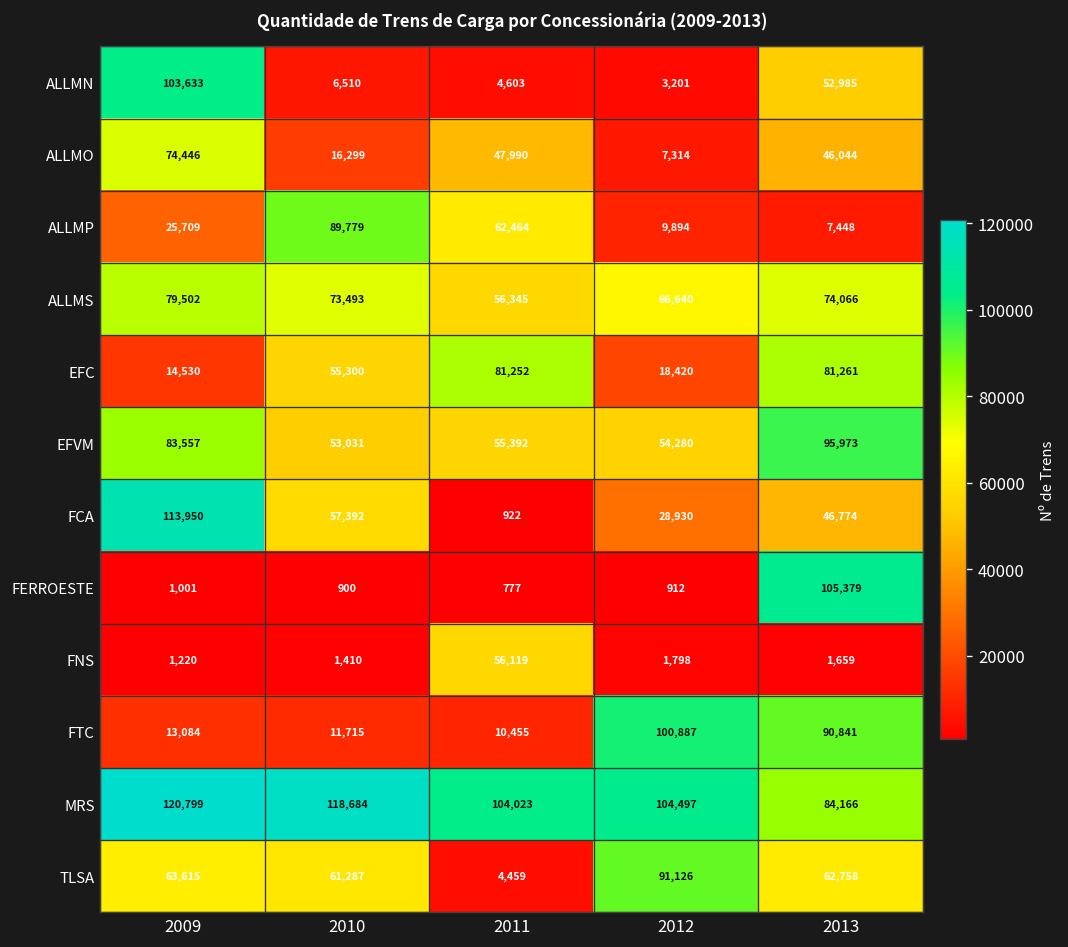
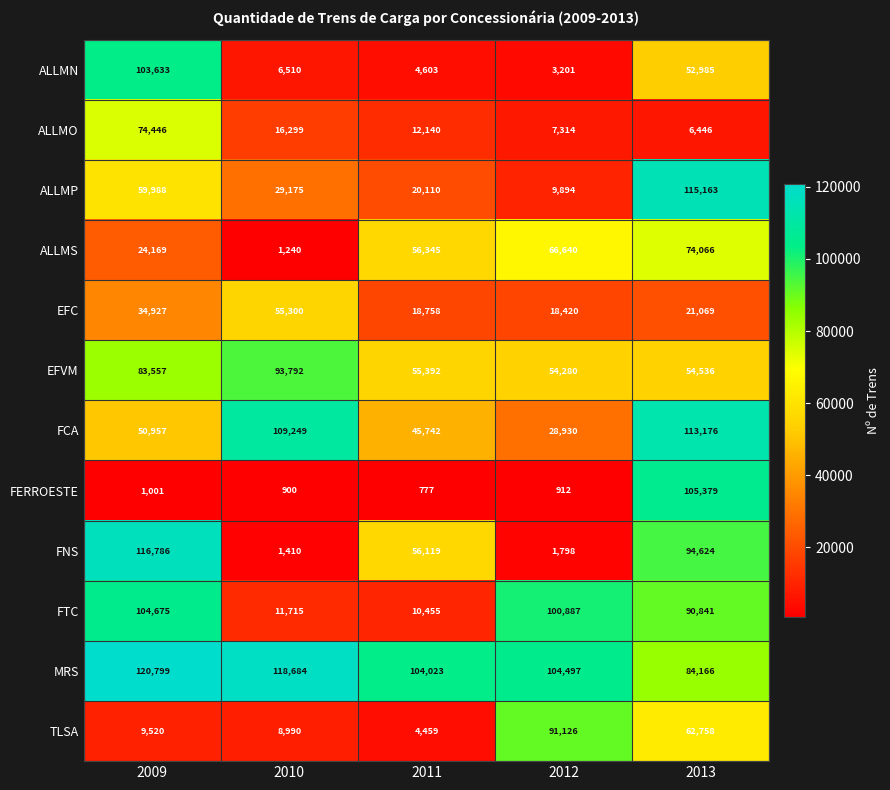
  {
    "ALLMN": {
      "2009": "103,633",
      "2010": "6,510",
      "2011": "4,603",
      "2012": "3,201",
      "2013": "52,985"
    },
    "ALLMO": {
      "2009": "74,446",
      "2010": "16,299",
-     "2011": "47,990",
+     "2011": "12,140",
      "2012": "7,314",
-     "2013": "46,044"
+     "2013": "6,446"
    },
    "ALLMP": {
-     "2009": "25,709",
-     "2010": "89,779",
-     "2011": "62,464",
+     "2009": "59,988",
+     "2010": "29,175",
+     "2011": "20,110",
      "2012": "9,894",
-     "2013": "7,448"
+     "2013": "115,163"
    },
    "ALLMS": {
-     "2009": "79,502",
-     "2010": "73,493",
+     "2009": "24,169",
+     "2010": "1,240",
      "2011": "56,345",
      "2012": "66,640",
      "2013": "74,066"
    },
    "EFC": {
-     "2009": "14,530",
+     "2009": "34,927",
      "2010": "55,300",
-     "2011": "81,252",
+     "2011": "18,758",
      "2012": "18,420",
-     "2013": "81,261"
+     "2013": "21,069"
    },
    "EFVM": {
      "2009": "83,557",
-     "2010": "53,031",
+     "2010": "93,792",
      "2011": "55,392",
      "2012": "54,280",
-     "2013": "95,973"
+     "2013": "54,536"
    },
    "FCA": {
-     "2009": "113,950",
-     "2010": "57,392",
-     "2011": "922",
+     "2009": "50,957",
+     "2010": "109,249",
+     "2011": "45,742",
      "2012": "28,930",
-     "2013": "46,774"
+     "2013": "113,176"
    },
    "FERROESTE": {
      "2009": "1,001",
      "2010": "900",
      "2011": "777",
      "2012": "912",
      "2013": "105,379"
    },
    "FNS": {
-     "2009": "1,220",
+     "2009": "116,786",
      "2010": "1,410",
      "2011": "56,119",
      "2012": "1,798",
-     "2013": "1,659"
+     "2013": "94,624"
    },
    "FTC": {
-     "2009": "13,084",
+     "2009": "104,675",
      "2010": "11,715",
      "2011": "10,455",
      "2012": "100,887",
      "2013": "90,841"
    },
    "MRS": {
      "2009": "120,799",
      "2010": "118,684",
      "2011": "104,023",
      "2012": "104,497",
      "2013": "84,166"
    },
    "TLSA": {
-     "2009": "63,615",
-     "2010": "61,287",
+     "2009": "9,520",
+     "2010": "8,990",
      "2011": "4,459",
      "2012": "91,126",
      "2013": "62,758"
    }
  }
